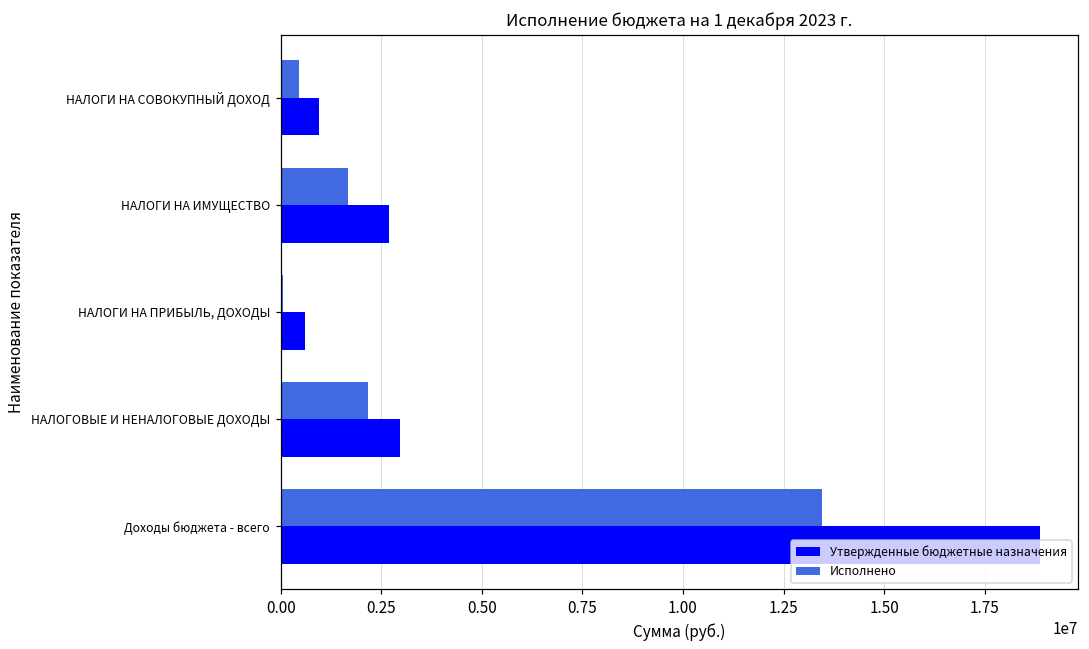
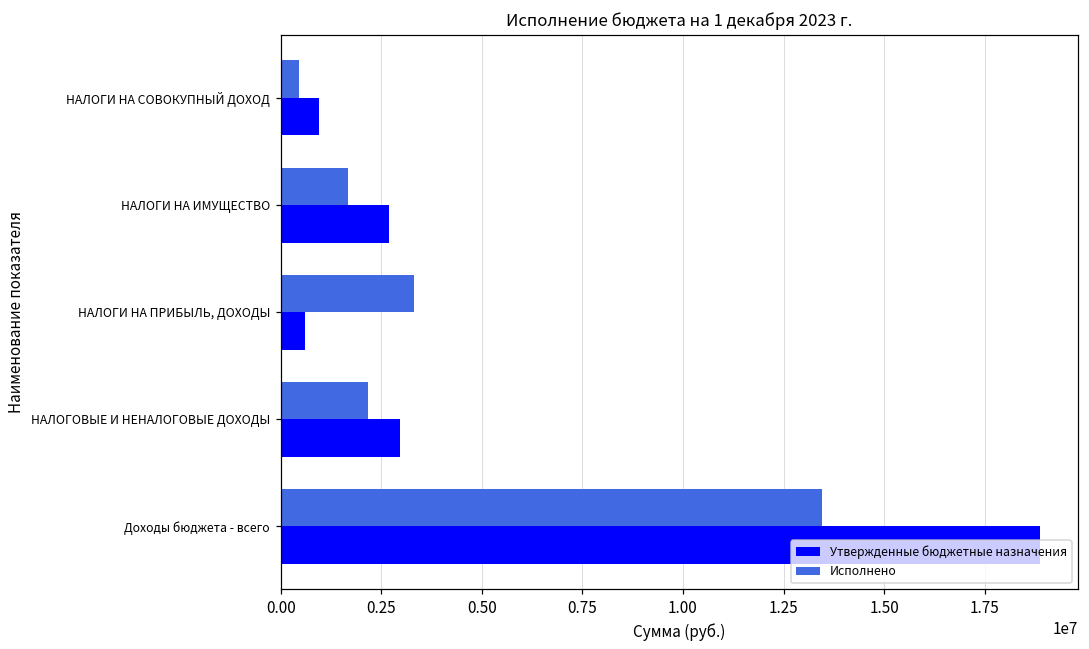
  {
    "Утвержденные бюджетные назначения": {
      "НАЛОГИ НА СОВОКУПНЫЙ ДОХОД": 1000000,
      "НАЛОГИ НА ИМУЩЕСТВО": 2700000,
      "НАЛОГИ НА ПРИБЫЛЬ, ДОХОДЫ": 600000,
      "НАЛОГОВЫЕ И НЕНАЛОГОВЫЕ ДОХОДЫ": 3000000
    },
    "Исполнено": {
      "НАЛОГИ НА СОВОКУПНЫЙ ДОХОД": 500000,
      "НАЛОГИ НА ИМУЩЕСТВО": 1700000,
-     "НАЛОГИ НА ПРИБЫЛЬ, ДОХОДЫ": 100000,
+     "НАЛОГИ НА ПРИБЫЛЬ, ДОХОДЫ": 3300000,
      "НАЛОГОВЫЕ И НЕНАЛОГОВЫЕ ДОХОДЫ": 2200000,
      "Доходы бюджета - всего": 13500000
    }
  }
